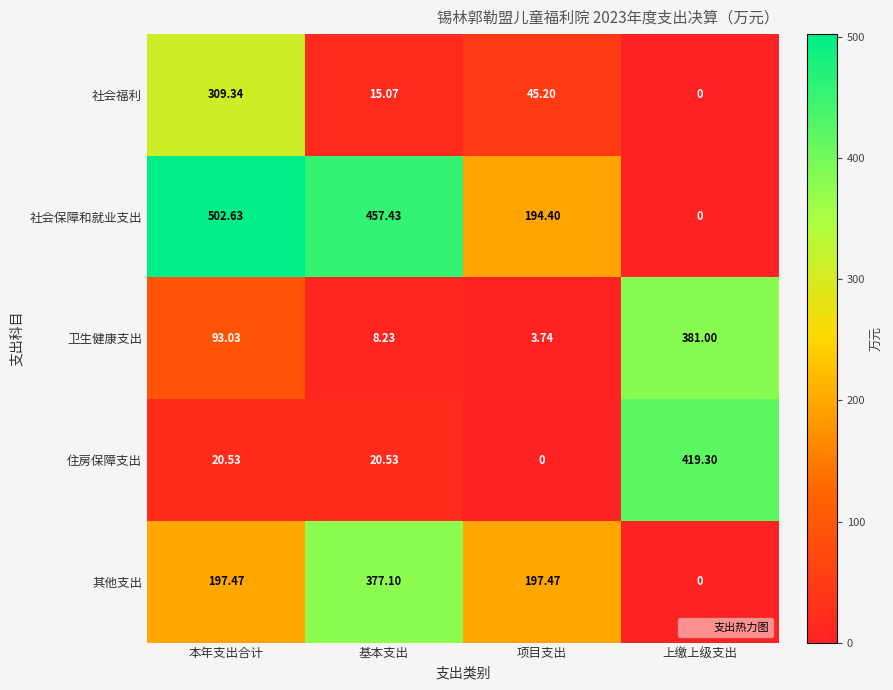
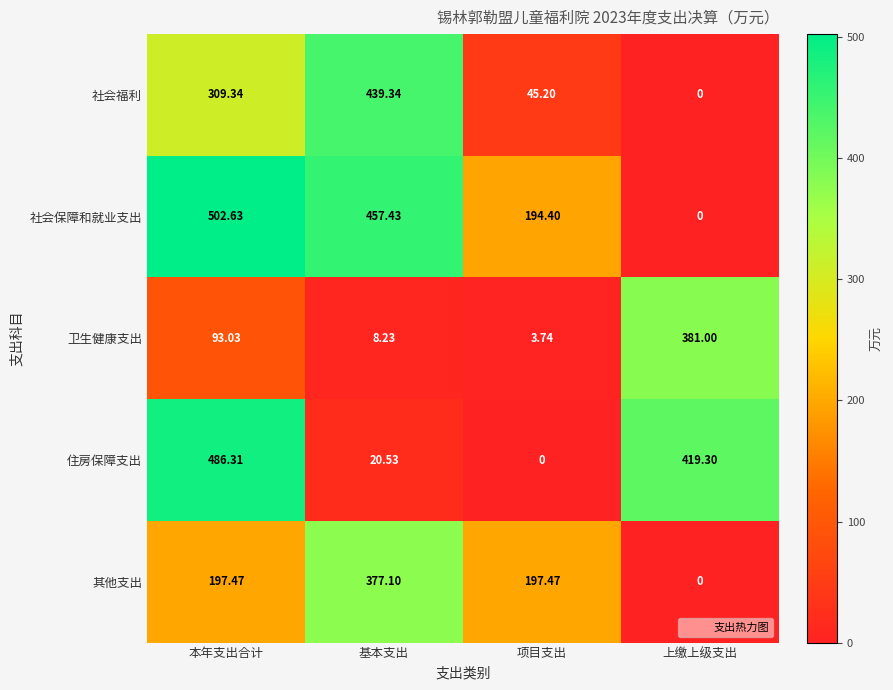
  {
    "社会福利": {
      "本年支出合计": 309.34,
-     "基本支出": 15.07,
+     "基本支出": 439.34,
      "项目支出": 45.20,
      "上缴上级支出": 0
    },
    "社会保障和就业支出": {
      "本年支出合计": 502.63,
      "基本支出": 457.43,
      "项目支出": 194.40,
      "上缴上级支出": 0
    },
    "卫生健康支出": {
      "本年支出合计": 93.03,
      "基本支出": 8.23,
      "项目支出": 3.74,
      "上缴上级支出": 381.00
    },
    "住房保障支出": {
-     "本年支出合计": 20.53,
+     "本年支出合计": 486.31,
      "基本支出": 20.53,
      "项目支出": 0,
      "上缴上级支出": 419.30
    },
    "其他支出": {
      "本年支出合计": 197.47,
      "基本支出": 377.10,
      "项目支出": 197.47,
      "上缴上级支出": 0
    }
  }
